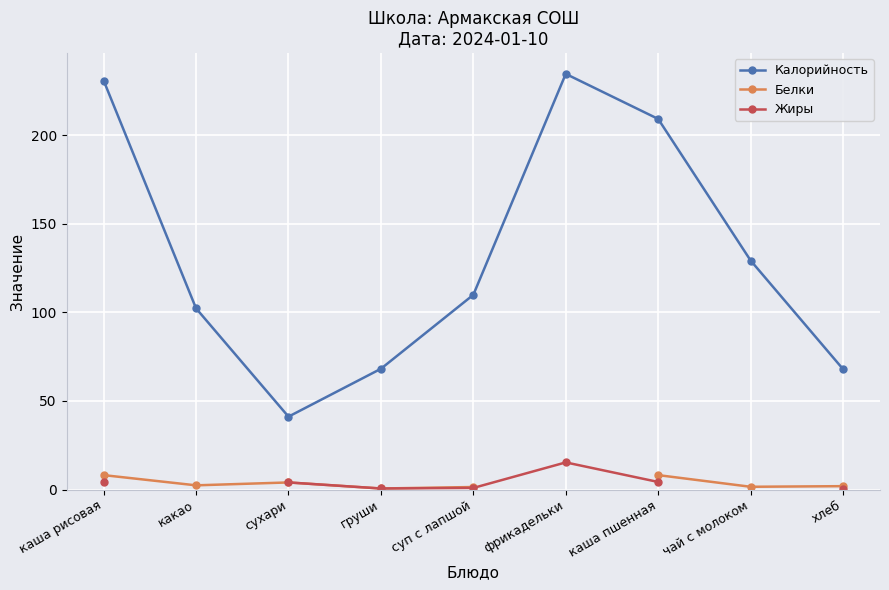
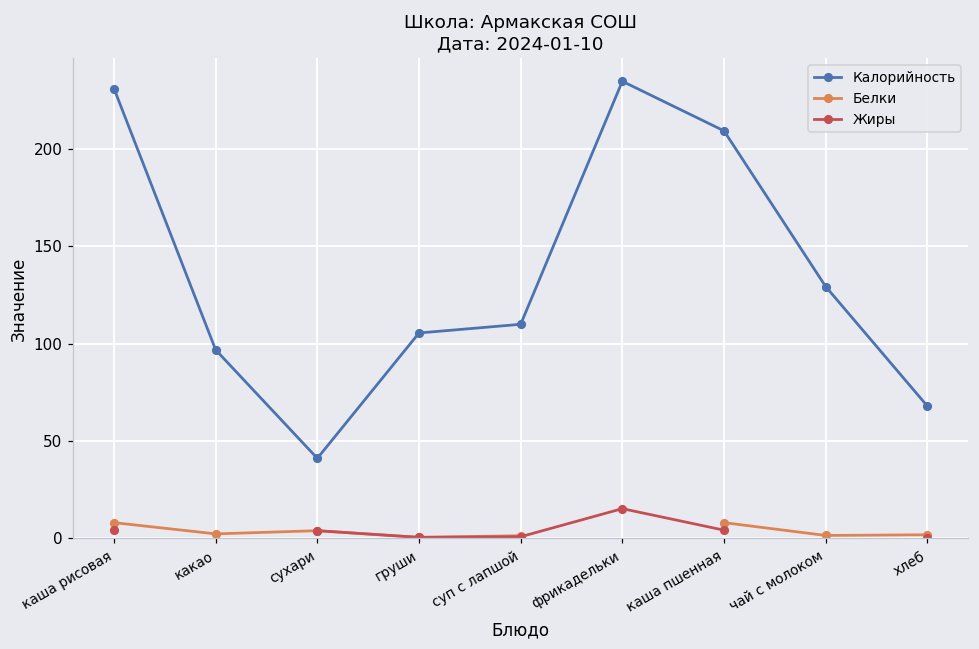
  {
    "Калорийность": {
      "каша рисовая": 231,
-     "какао": 102,
+     "какао": 97,
      "сухари": 41,
-     "груши": 68,
+     "груши": 105,
      "суп с лапшой": 110,
      "фрикадельки": 235,
      "каша пшенная": 209,
      "чай с молоком": 129,
      "хлеб": 68
    }
  }
